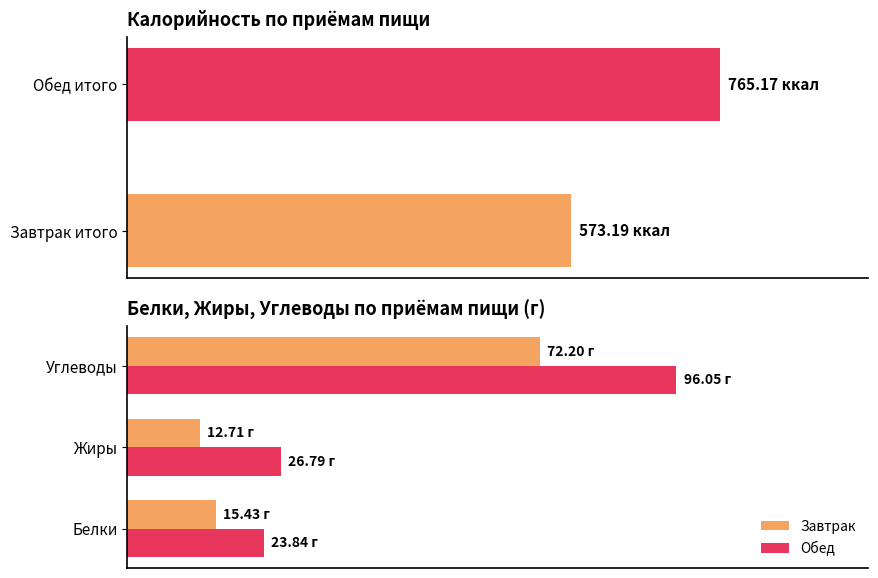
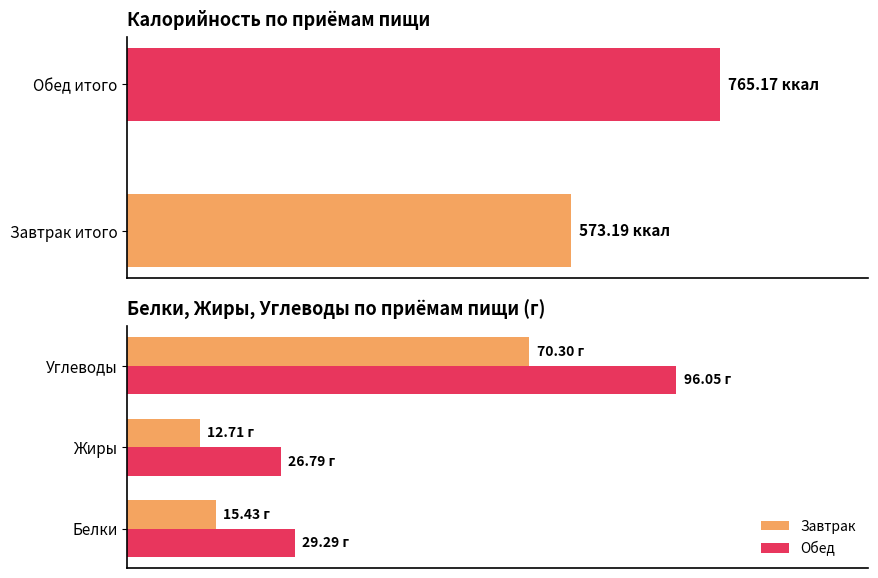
  {
    "Калорийность по приёмам пищи": {
      "Обед итого": 765.17,
      "Завтрак итого": 573.19
    },
    "Белки, Жиры, Углеводы по приёмам пищи (г)": {
      "Завтрак": {
-       "Углеводы": 72.20,
+       "Углеводы": 70.30,
        "Жиры": 12.71,
        "Белки": 15.43
      },
      "Обед": {
        "Углеводы": 96.05,
        "Жиры": 26.79,
-       "Белки": 23.84
+       "Белки": 29.29
      }
    }
  }
